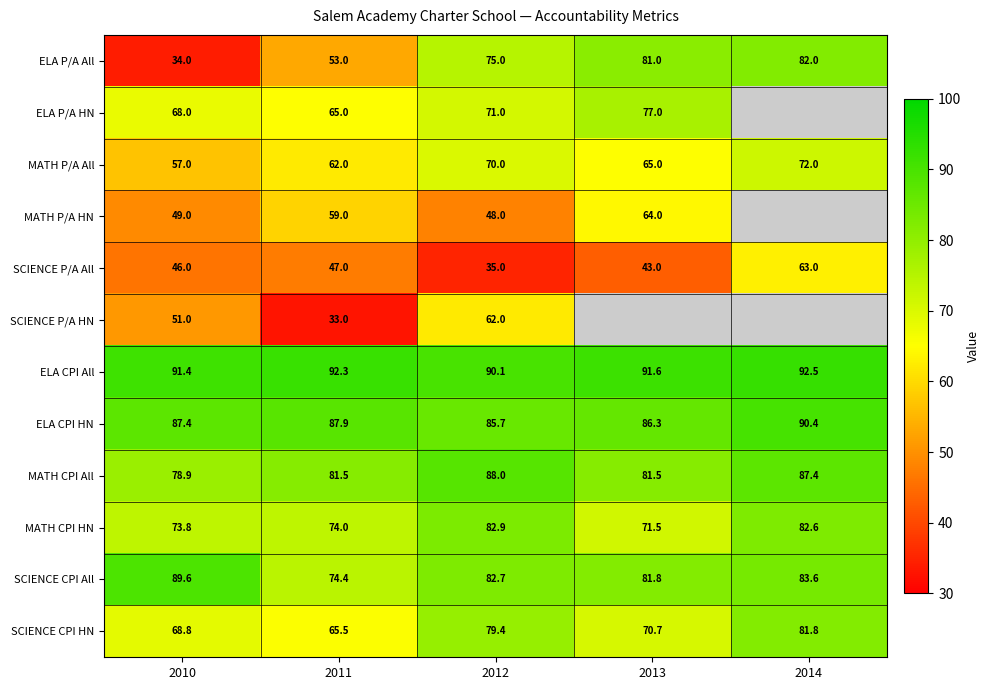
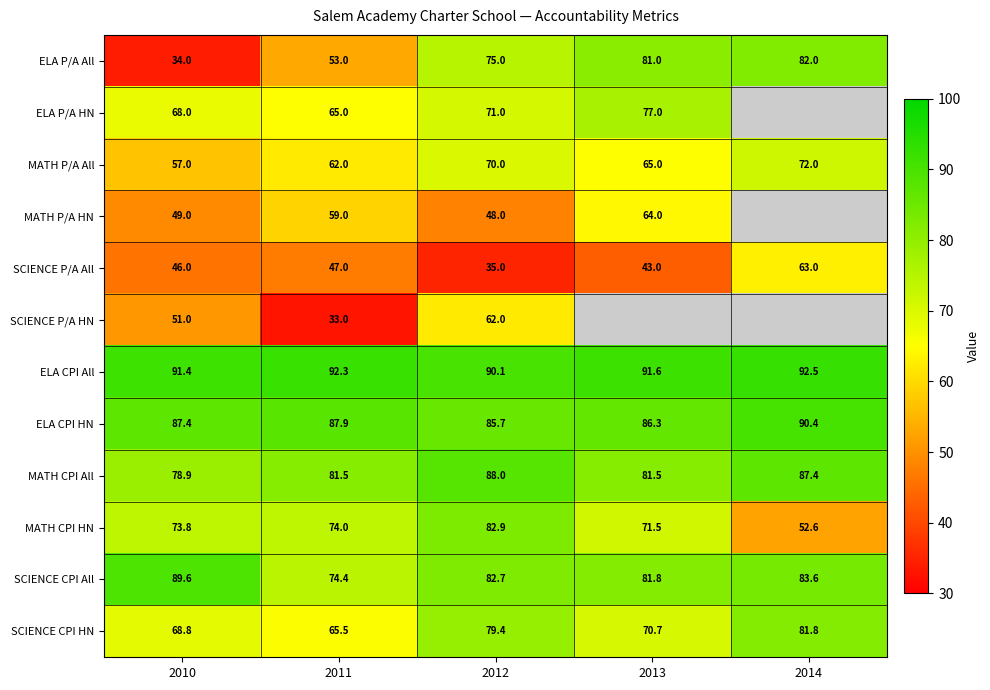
  {
    "ELA P/A All": {
      "2010": 34.0,
      "2011": 53.0,
      "2012": 75.0,
      "2013": 81.0,
      "2014": 82.0
    },
    "ELA P/A HN": {
      "2010": 68.0,
      "2011": 65.0,
      "2012": 71.0,
      "2013": 77.0
    },
    "MATH P/A All": {
      "2010": 57.0,
      "2011": 62.0,
      "2012": 70.0,
      "2013": 65.0,
      "2014": 72.0
    },
    "MATH P/A HN": {
      "2010": 49.0,
      "2011": 59.0,
      "2012": 48.0,
      "2013": 64.0
    },
    "SCIENCE P/A All": {
      "2010": 46.0,
      "2011": 47.0,
      "2012": 35.0,
      "2013": 43.0,
      "2014": 63.0
    },
    "SCIENCE P/A HN": {
      "2010": 51.0,
      "2011": 33.0,
      "2012": 62.0
    },
    "ELA CPI All": {
      "2010": 91.4,
      "2011": 92.3,
      "2012": 90.1,
      "2013": 91.6,
      "2014": 92.5
    },
    "ELA CPI HN": {
      "2010": 87.4,
      "2011": 87.9,
      "2012": 85.7,
      "2013": 86.3,
      "2014": 90.4
    },
    "MATH CPI All": {
      "2010": 78.9,
      "2011": 81.5,
      "2012": 88.0,
      "2013": 81.5,
      "2014": 87.4
    },
    "MATH CPI HN": {
      "2010": 73.8,
      "2011": 74.0,
      "2012": 82.9,
      "2013": 71.5,
-     "2014": 82.6
+     "2014": 52.6
    },
    "SCIENCE CPI All": {
      "2010": 89.6,
      "2011": 74.4,
      "2012": 82.7,
      "2013": 81.8,
      "2014": 83.6
    },
    "SCIENCE CPI HN": {
      "2010": 68.8,
      "2011": 65.5,
      "2012": 79.4,
      "2013": 70.7,
      "2014": 81.8
    }
  }
